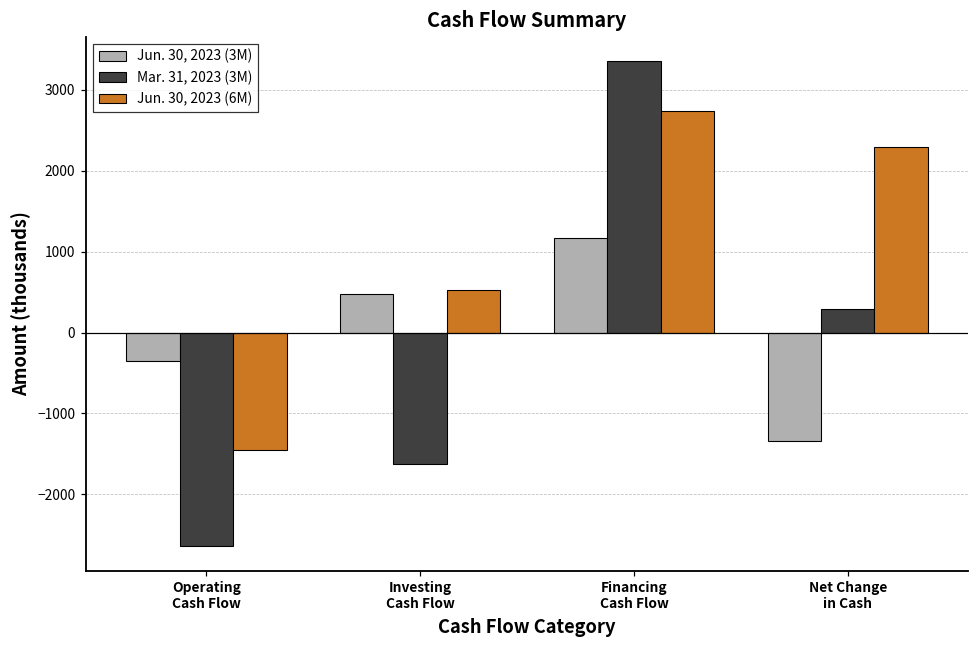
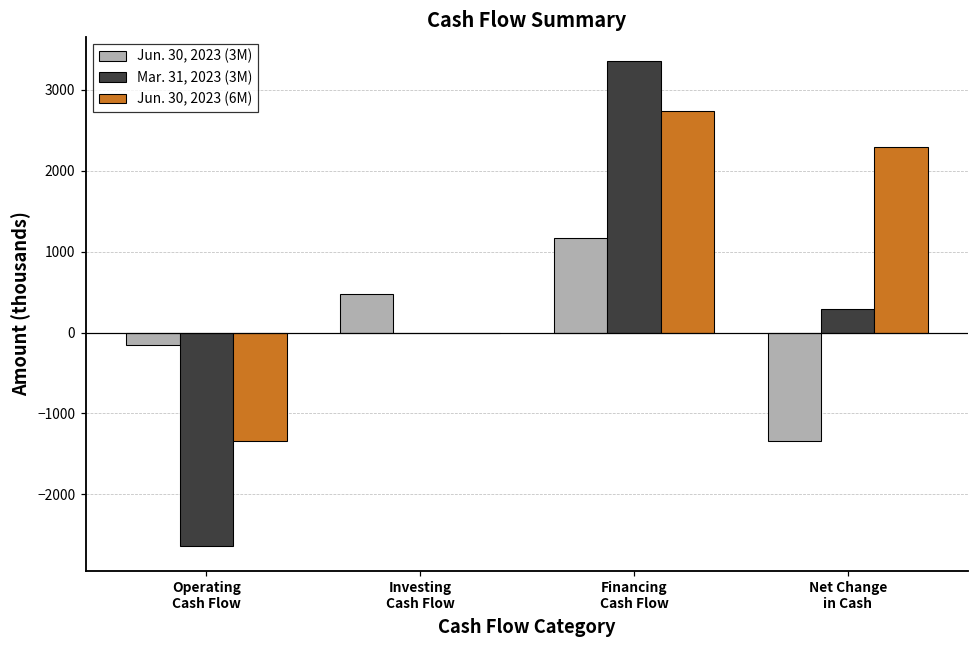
  {
    "Jun. 30, 2023 (3M)": {
-     "Operating Cash Flow": -400,
+     "Operating Cash Flow": -200,
      "Investing Cash Flow": 500,
      "Financing Cash Flow": 1200,
      "Net Change in Cash": -1300
    },
    "Mar. 31, 2023 (3M)": {
      "Operating Cash Flow": -2600,
-     "Investing Cash Flow": -1600,
+     "Investing Cash Flow": 0,
      "Financing Cash Flow": 3400,
      "Net Change in Cash": 300
    },
    "Jun. 30, 2023 (6M)": {
-     "Operating Cash Flow": -1500,
-     "Investing Cash Flow": 500,
+     "Operating Cash Flow": -1300,
+     "Investing Cash Flow": 0,
      "Financing Cash Flow": 2700,
      "Net Change in Cash": 2300
    }
  }
